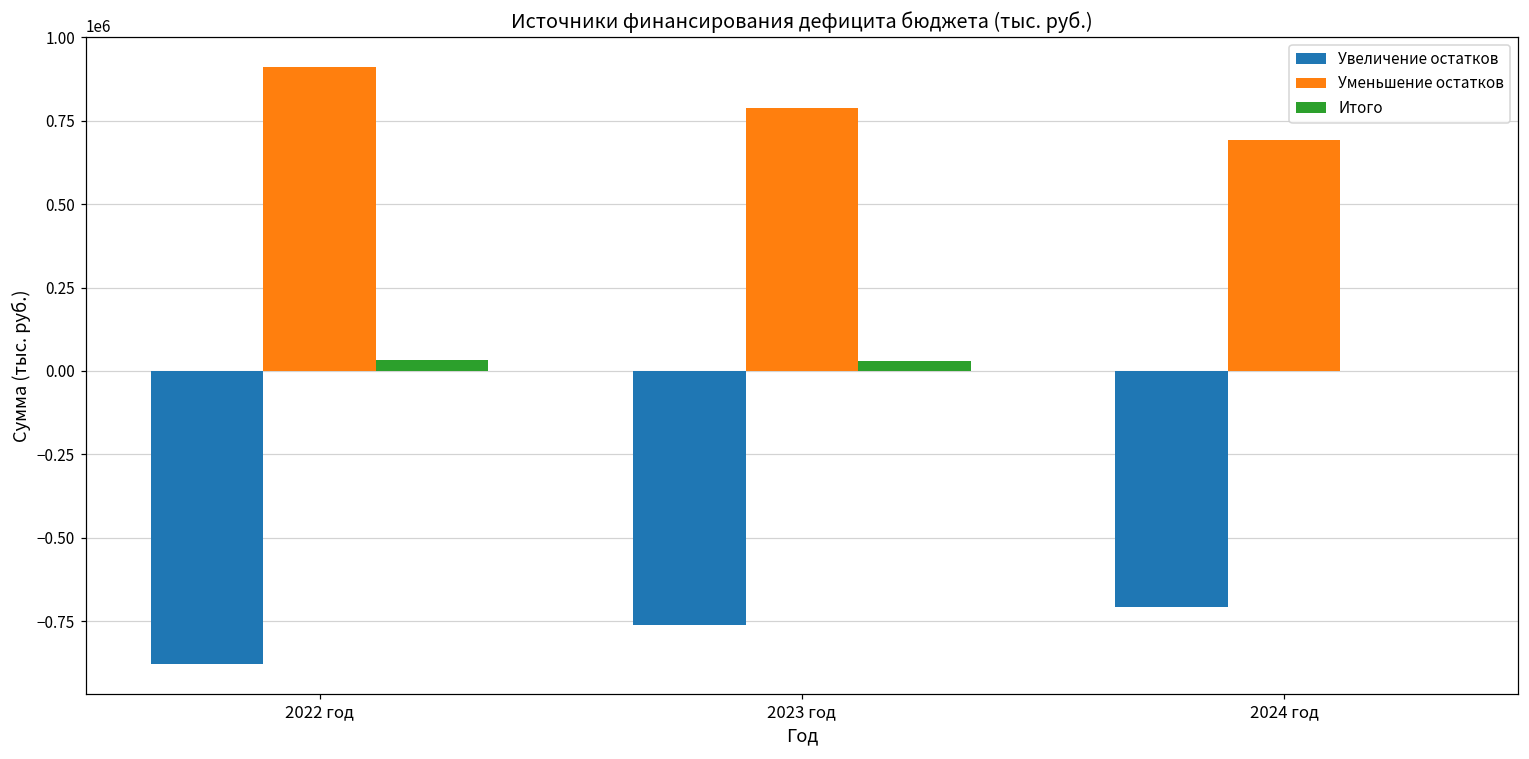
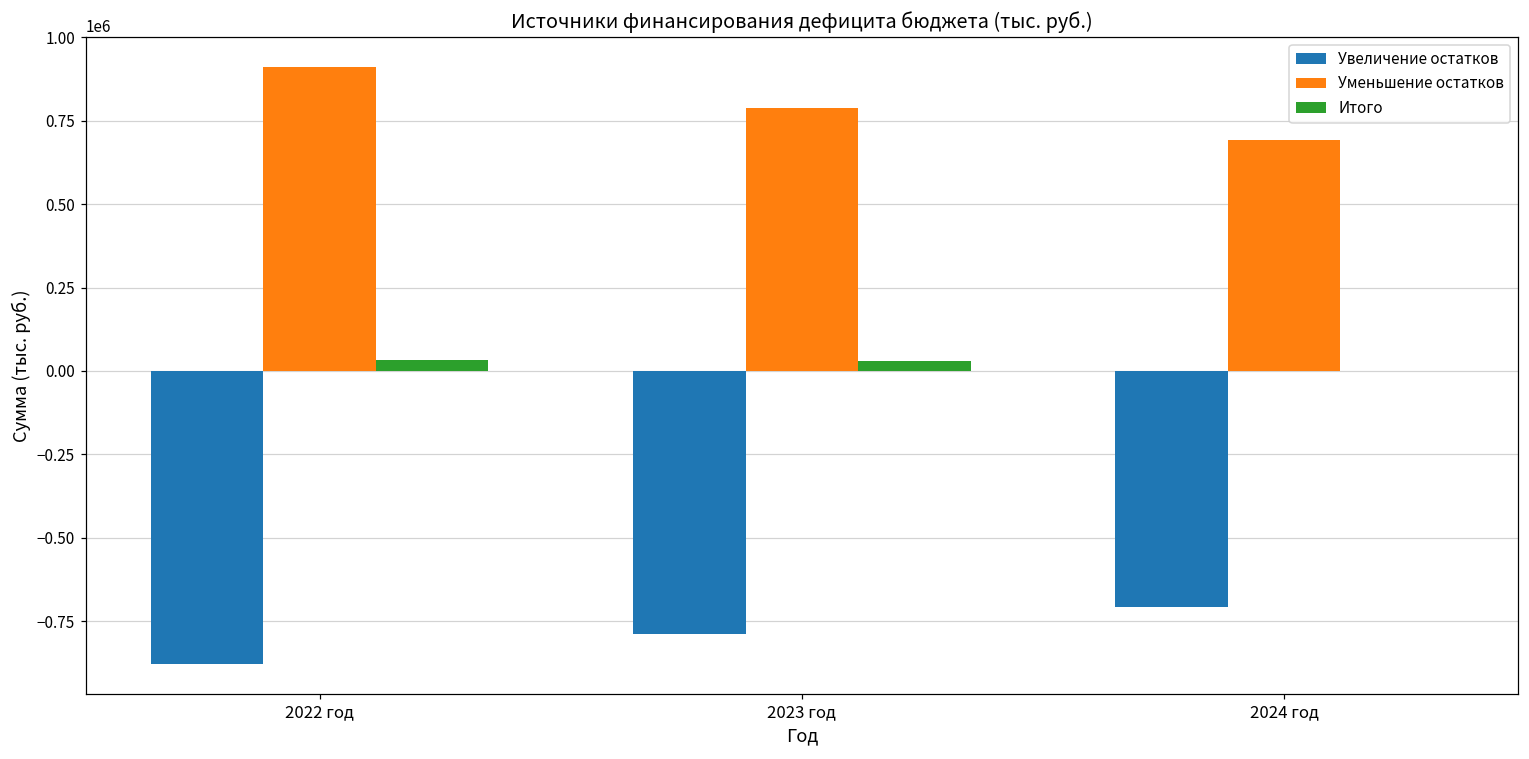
  {
    "Увеличение остатков": {
      "2022 год": -880000,
-     "2023 год": -760000,
+     "2023 год": -790000,
      "2024 год": -710000
    },
    "Уменьшение остатков": {
      "2022 год": 910000,
      "2023 год": 790000,
      "2024 год": 690000
    },
    "Итого": {
      "2022 год": 30000,
      "2023 год": 30000,
      "2024 год": 0
    }
  }
